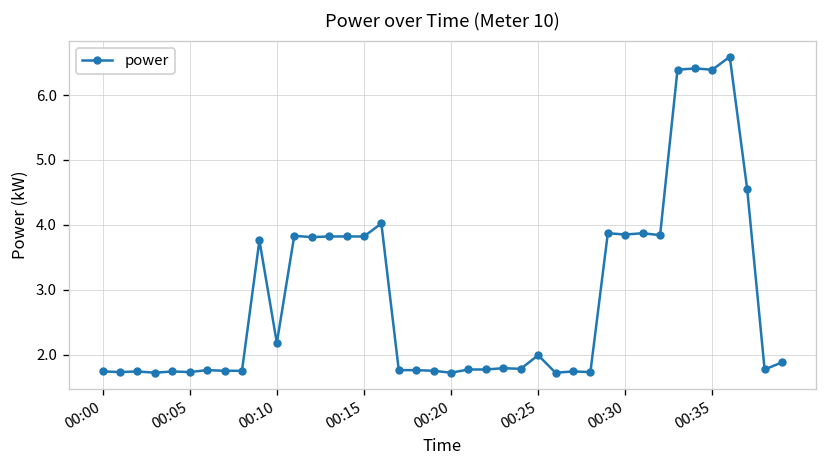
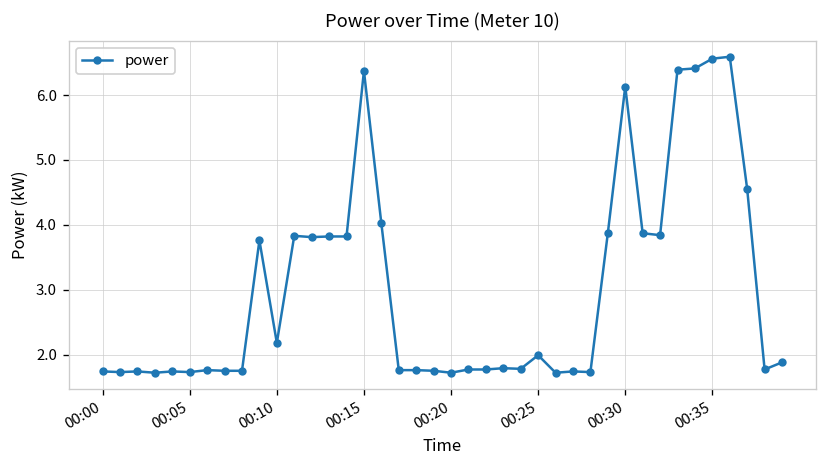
  {
    "00:00": 1.7,
    "00:05": 1.7,
    "00:10": 2.2,
-   "00:15": 3.8,
+   "00:15": 6.4,
    "00:20": 1.7,
    "00:25": 2.0,
-   "00:30": 3.9,
-   "00:35": 6.4
+   "00:30": 6.1,
+   "00:35": 6.6
  }
